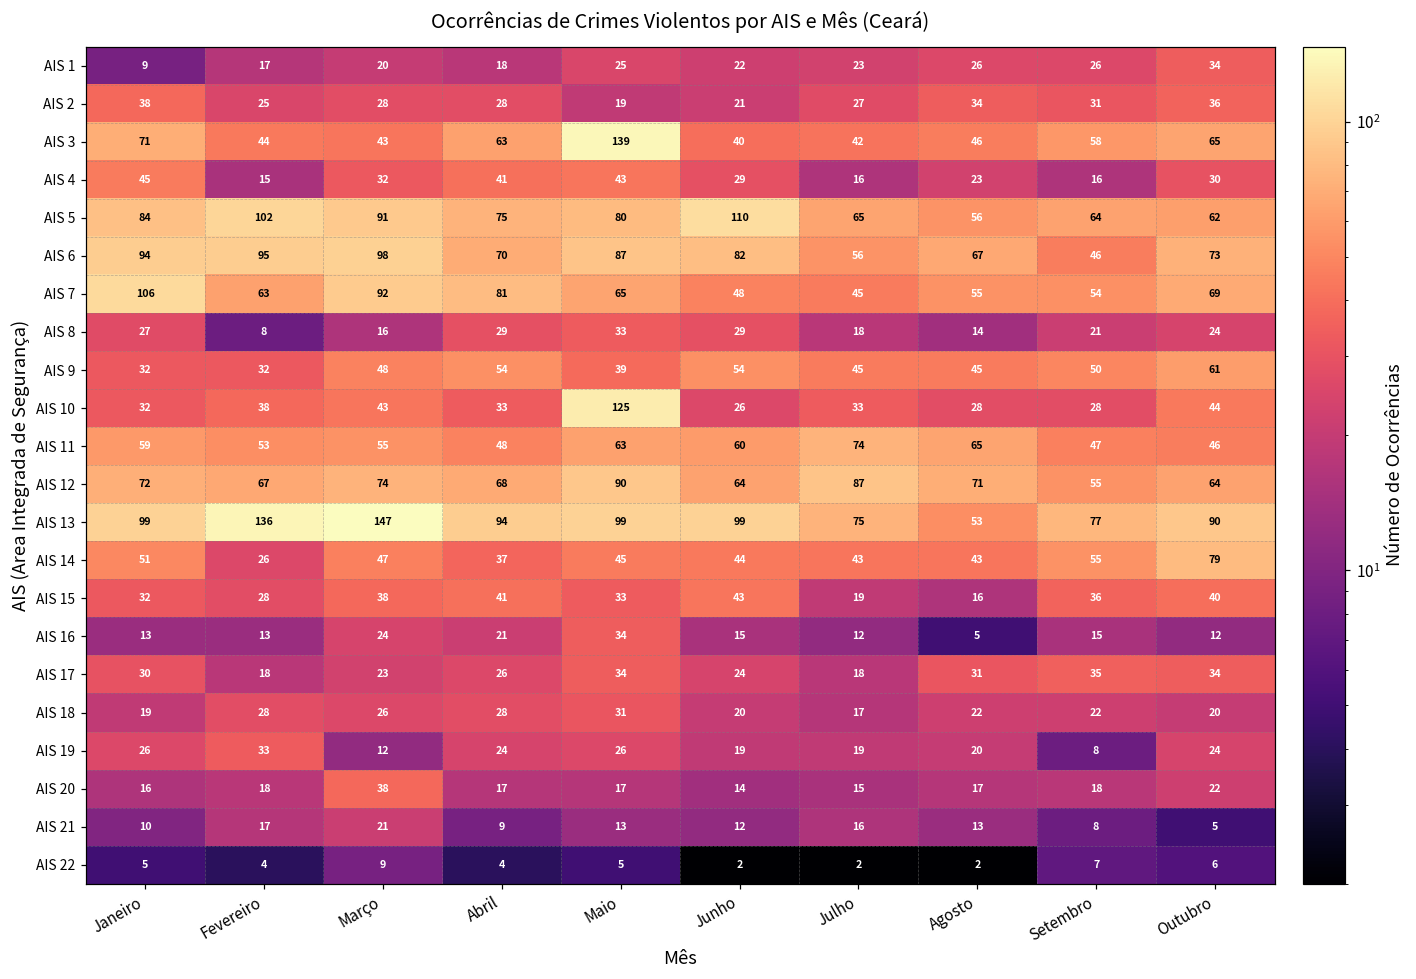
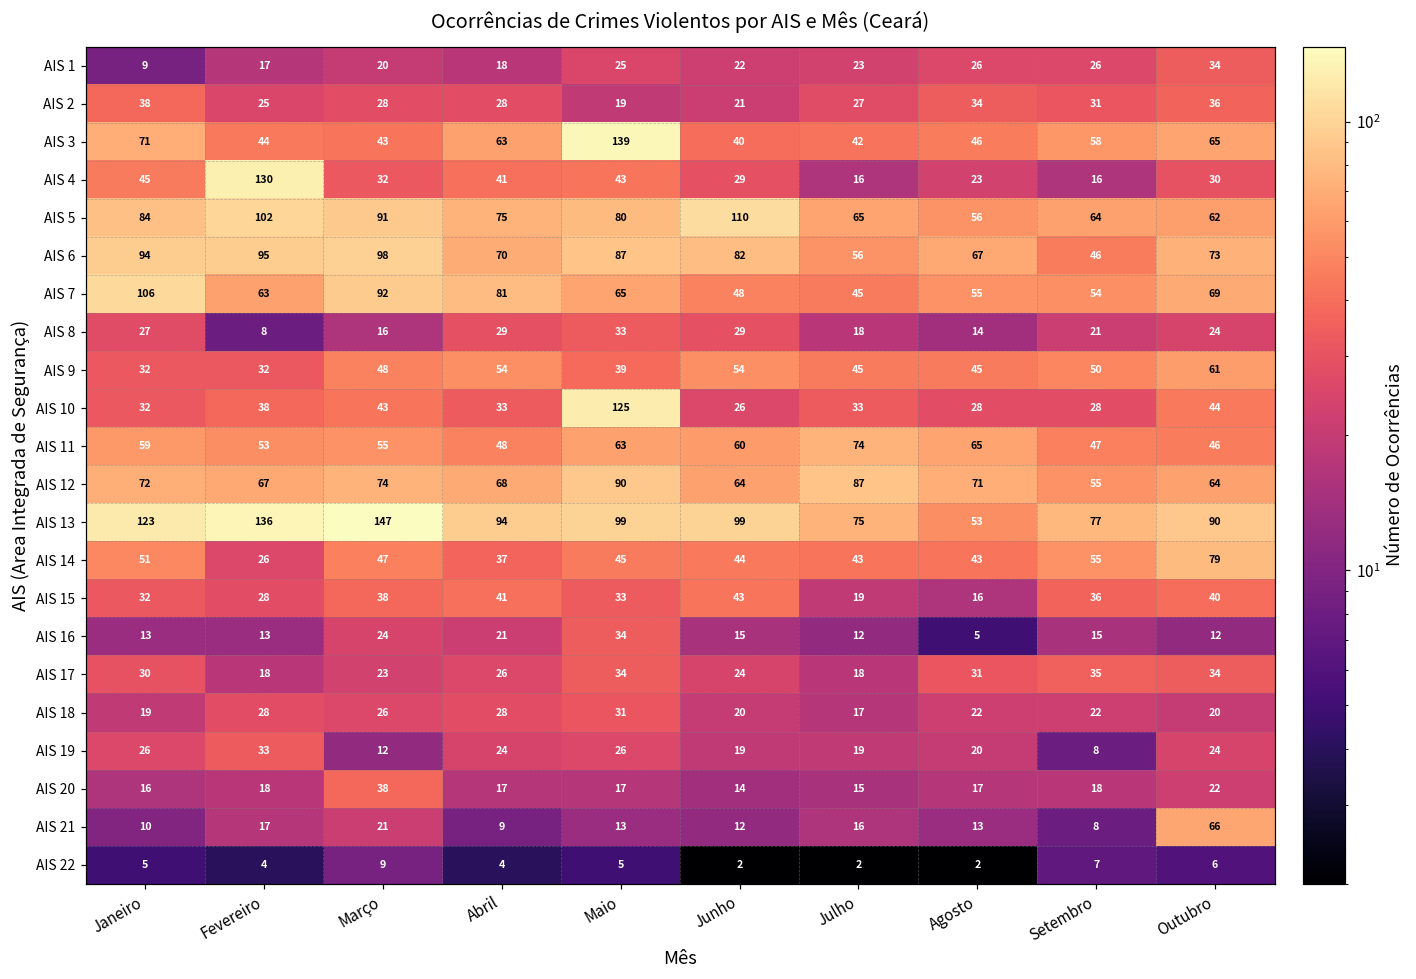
  {
    "AIS 4": {
      "Janeiro": 45,
-     "Fevereiro": 15,
+     "Fevereiro": 130,
      "Março": 32,
      "Abril": 41,
      "Maio": 43,
      "Junho": 29,
      "Julho": 16,
      "Agosto": 23,
      "Setembro": 16,
      "Outubro": 30
    },
    "AIS 13": {
-     "Janeiro": 99,
+     "Janeiro": 123,
      "Fevereiro": 136,
      "Março": 147,
      "Abril": 94,
      "Maio": 99,
      "Junho": 99,
      "Julho": 75,
      "Agosto": 53,
      "Setembro": 77,
      "Outubro": 90
    },
    "AIS 21": {
      "Janeiro": 10,
      "Fevereiro": 17,
      "Março": 21,
      "Abril": 9,
      "Maio": 13,
      "Junho": 12,
      "Julho": 16,
      "Agosto": 13,
      "Setembro": 8,
-     "Outubro": 5
+     "Outubro": 66
    }
  }
